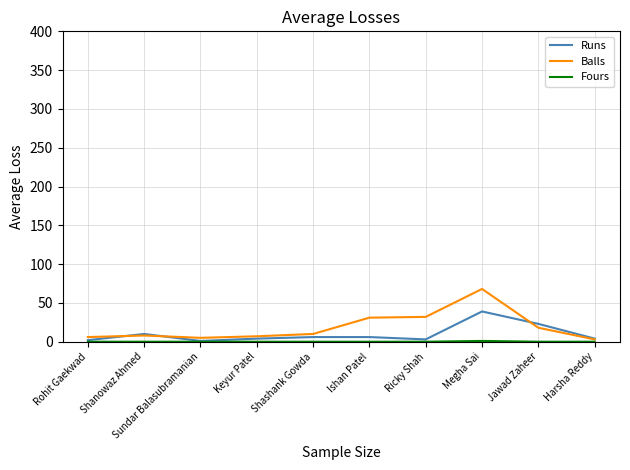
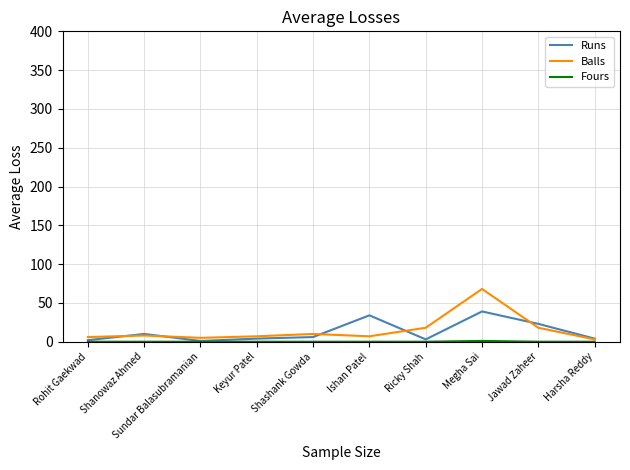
  {
    "Runs": {
      "Shashank Gowda": 10,
-     "Ishan Patel": 10,
+     "Ishan Patel": 30,
      "Megha Sai": 40,
      "Jawad Zaheer": 20
    },
    "Balls": {
      "Rohit Gaekwad": 10,
      "Sundar Balasubramanian": 10,
      "Shashank Gowda": 10,
-     "Ishan Patel": 30,
-     "Ricky Shah": 30,
+     "Ishan Patel": 10,
+     "Ricky Shah": 20,
      "Megha Sai": 70,
      "Jawad Zaheer": 20
    },
    "Fours": {
      "Shanowaz Ahmed": 0,
      "Keyur Patel": 0,
      "Shashank Gowda": 0,
      "Ishan Patel": 0,
      "Megha Sai": 0,
      "Jawad Zaheer": 0
    }
  }
